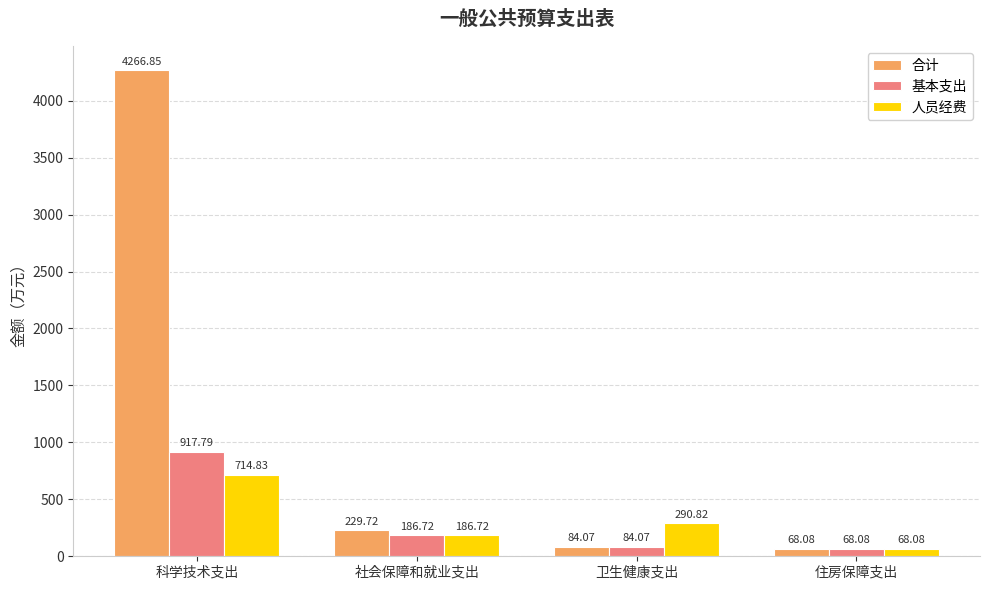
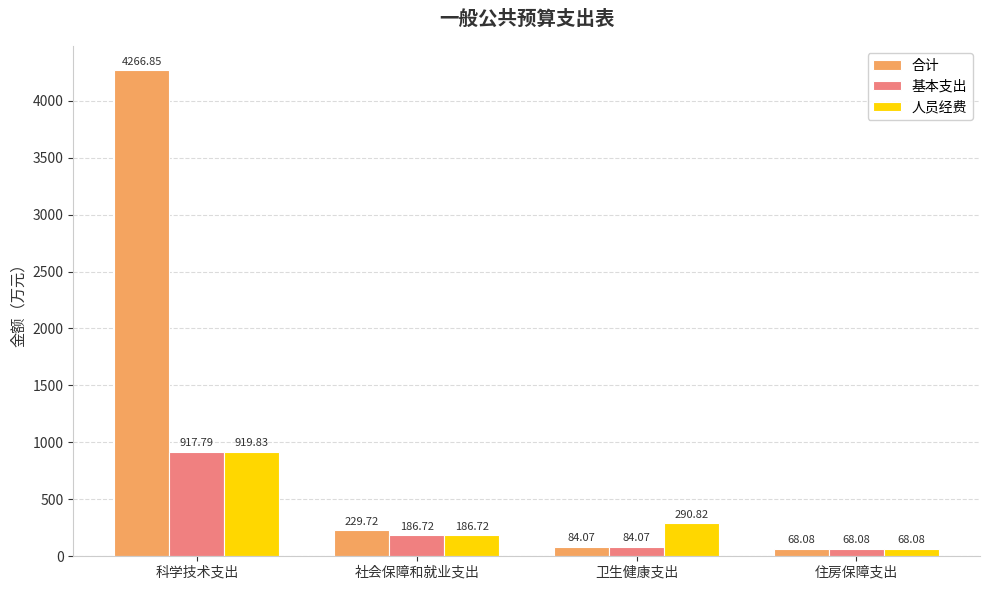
  {
    "人员经费": {
-     "科学技术支出": 714.83,
+     "科学技术支出": 919.83,
      "社会保障和就业支出": 186.72,
      "卫生健康支出": 290.82,
      "住房保障支出": 68.08
    }
  }
